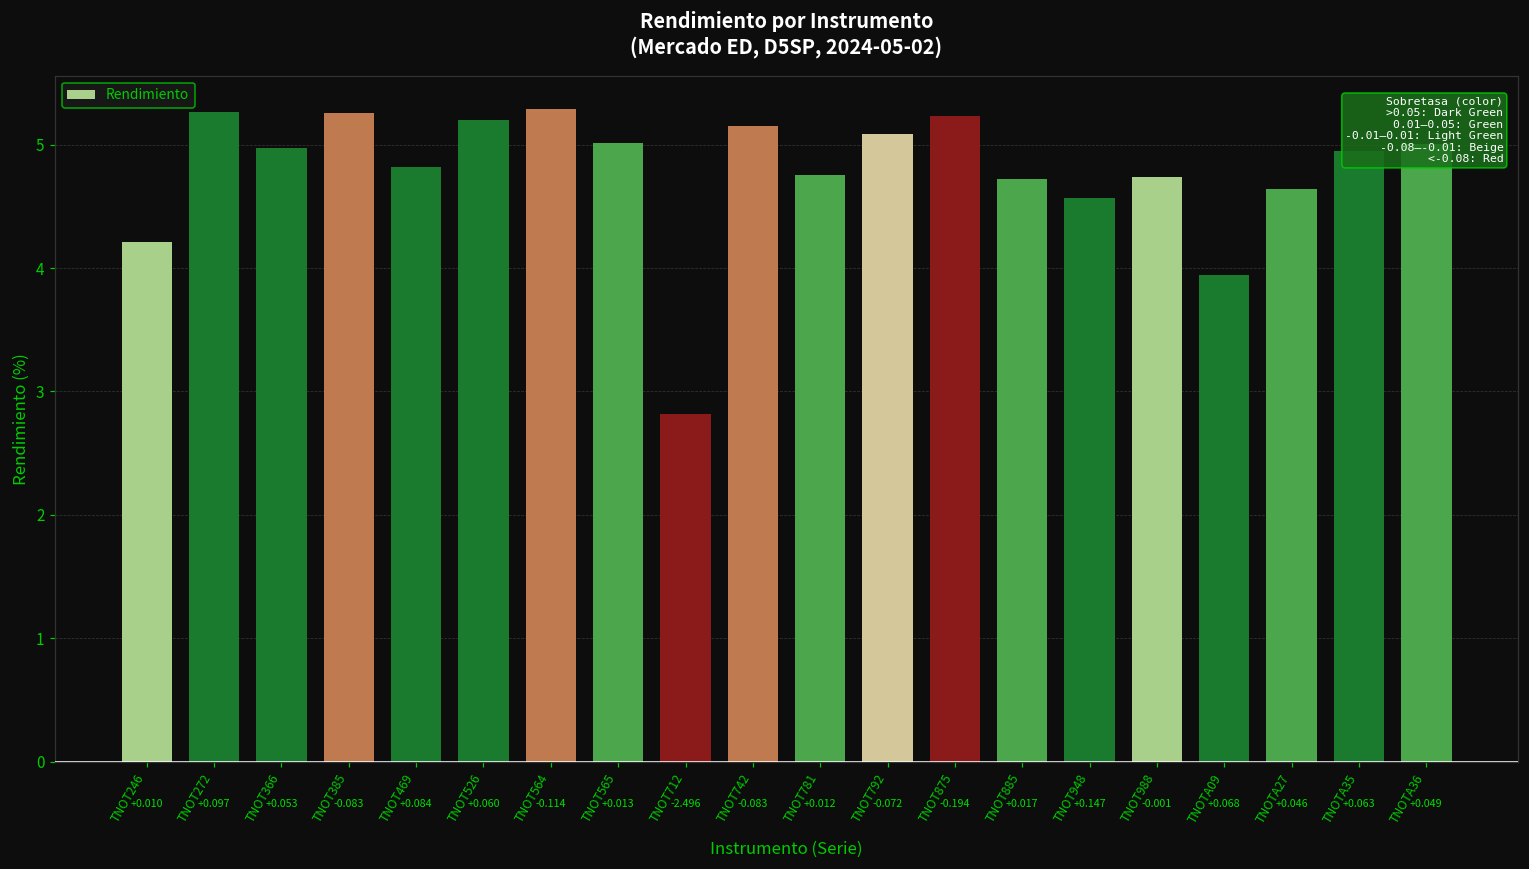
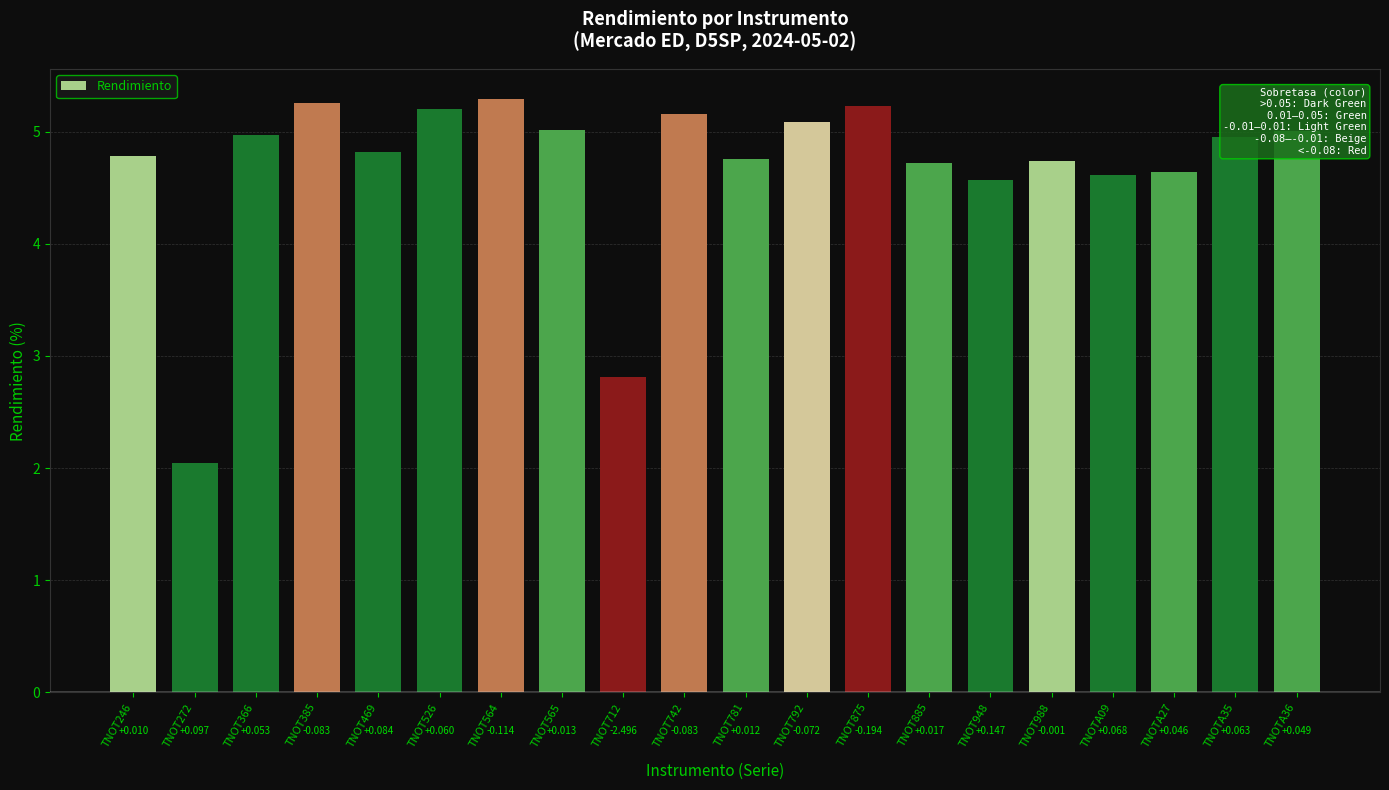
  {
-   "TNOT246": 4.21,
-   "TNOT272": 5.26,
+   "TNOT246": 4.78,
+   "TNOT272": 2.04,
    "TNOT366": 4.97,
    "TNOT385": 5.26,
    "TNOT469": 4.82,
    "TNOT526": 5.20,
    "TNOT564": 5.29,
    "TNOT565": 5.02,
    "TNOT712": 2.82,
    "TNOT742": 5.15,
    "TNOT781": 4.75,
    "TNOT792": 5.09,
    "TNOT875": 5.23,
    "TNOT885": 4.72,
    "TNOT948": 4.57,
    "TNOT988": 4.74,
-   "TNOTA09": 3.94,
+   "TNOTA09": 4.61,
    "TNOTA27": 4.64
  }
